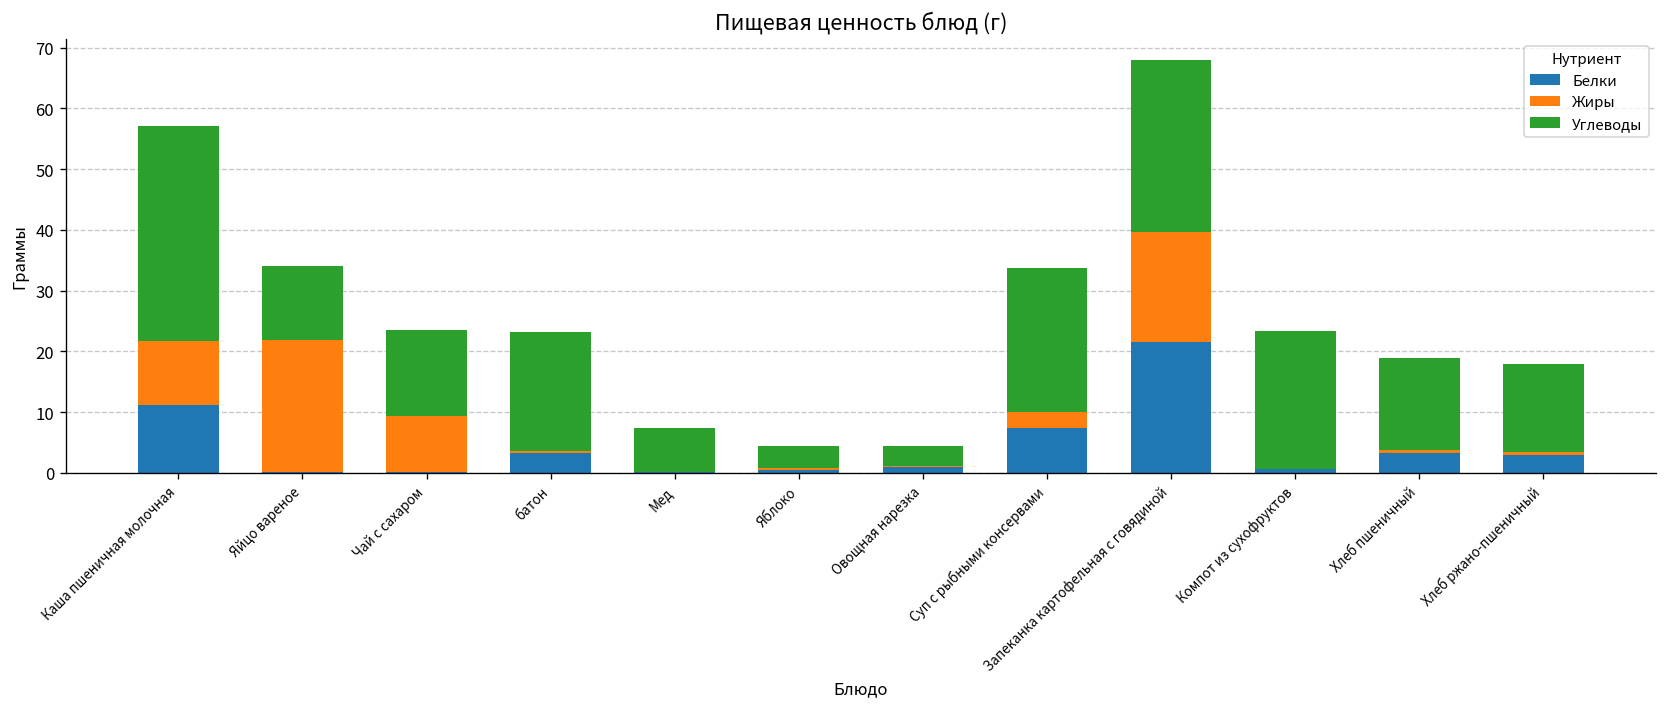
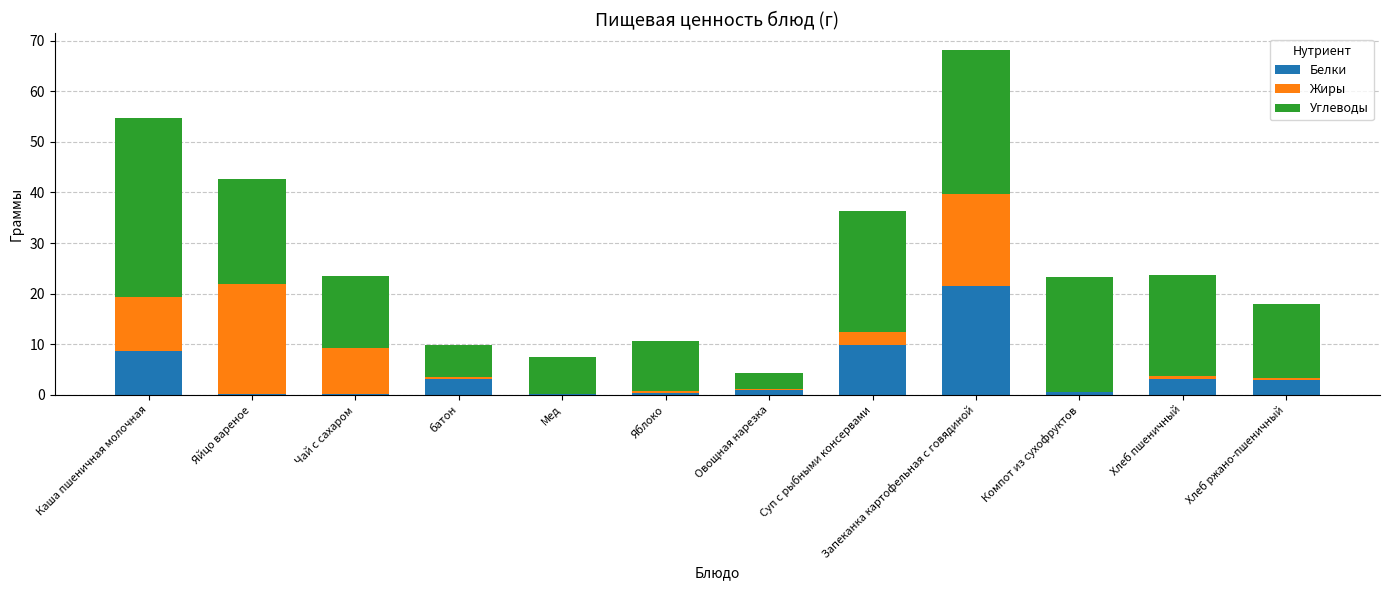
  {
    "Белки": {
-     "Каша пшеничная молочная": 11,
+     "Каша пшеничная молочная": 9,
      "батон": 3,
      "Овощная нарезка": 1,
-     "Суп с рыбными консервами": 7,
+     "Суп с рыбными консервами": 10,
      "Запеканка картофельная с говядиной": 22,
      "Компот из сухофруктов": 1,
      "Хлеб пшеничный": 3,
      "Хлеб ржано-пшеничный": 3
    },
    "Жиры": {
      "Каша пшеничная молочная": 11,
      "Яйцо вареное": 22,
      "Чай с сахаром": 9,
      "Мед": 0,
      "Суп с рыбными консервами": 3,
      "Запеканка картофельная с говядиной": 18,
      "Компот из сухофруктов": 0,
      "Хлеб пшеничный": 1,
      "Хлеб ржано-пшеничный": 1
    },
    "Углеводы": {
      "Каша пшеничная молочная": 35,
-     "Яйцо вареное": 12,
+     "Яйцо вареное": 21,
      "Чай с сахаром": 14,
-     "батон": 20,
+     "батон": 6,
      "Мед": 7,
-     "Яблоко": 4,
+     "Яблоко": 10,
      "Овощная нарезка": 3,
      "Суп с рыбными консервами": 24,
      "Запеканка картофельная с говядиной": 28,
      "Компот из сухофруктов": 23,
-     "Хлеб пшеничный": 15,
+     "Хлеб пшеничный": 20,
      "Хлеб ржано-пшеничный": 15
    }
  }
